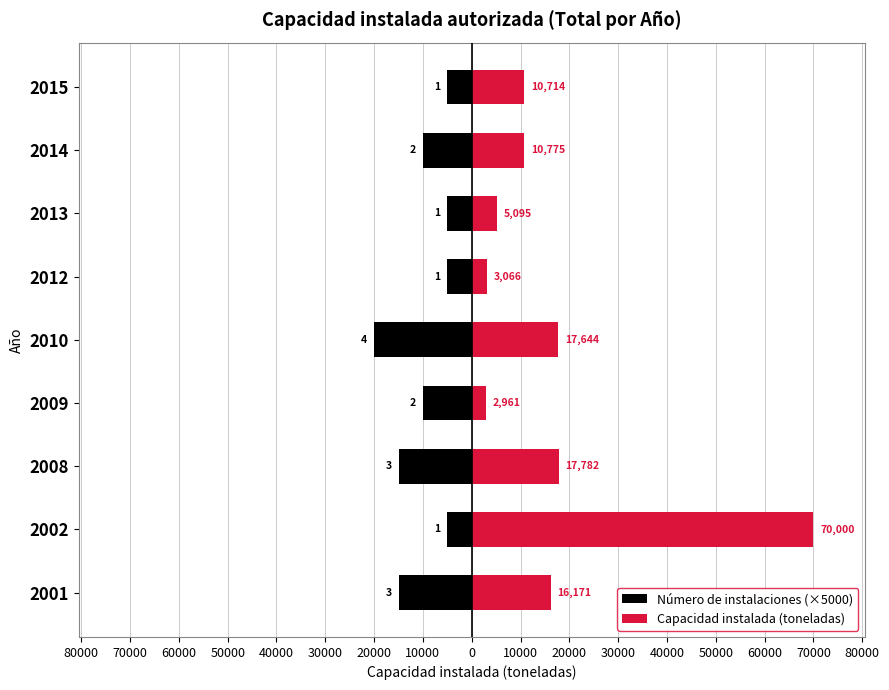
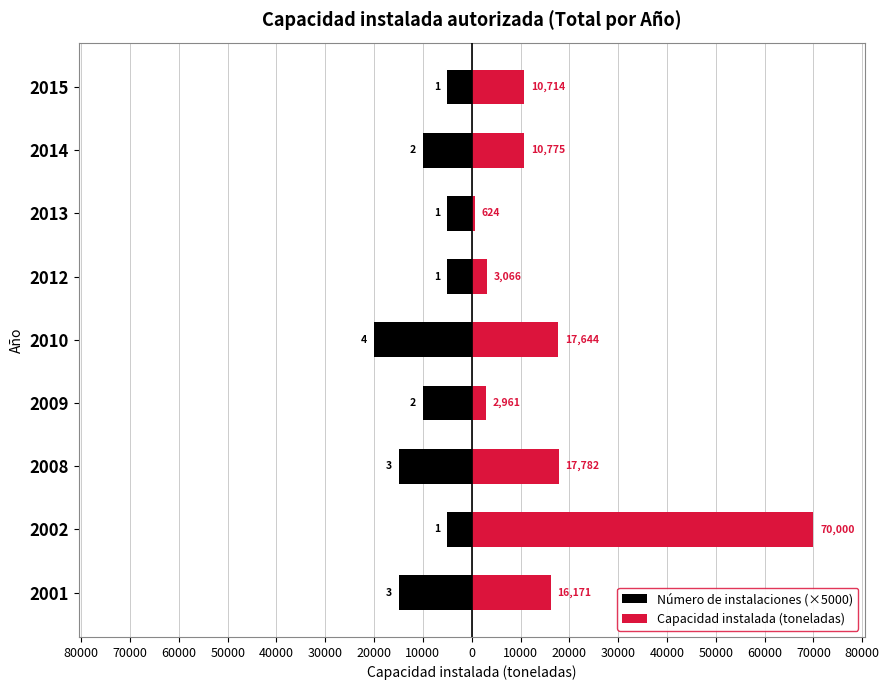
  {
    "Capacidad instalada (toneladas)": {
      "2015": "10,714",
      "2014": "10,775",
-     "2013": "5,095",
+     "2013": "624",
      "2012": "3,066",
      "2010": "17,644",
      "2009": "2,961",
      "2008": "17,782",
      "2002": "70,000",
      "2001": "16,171"
    }
  }
